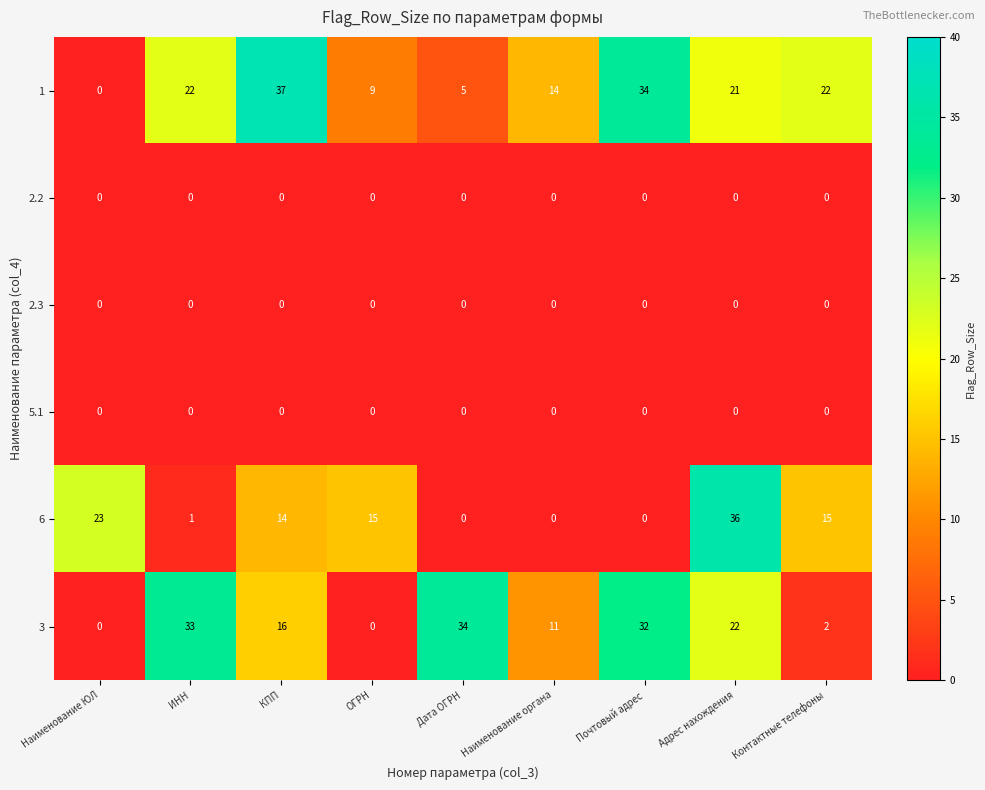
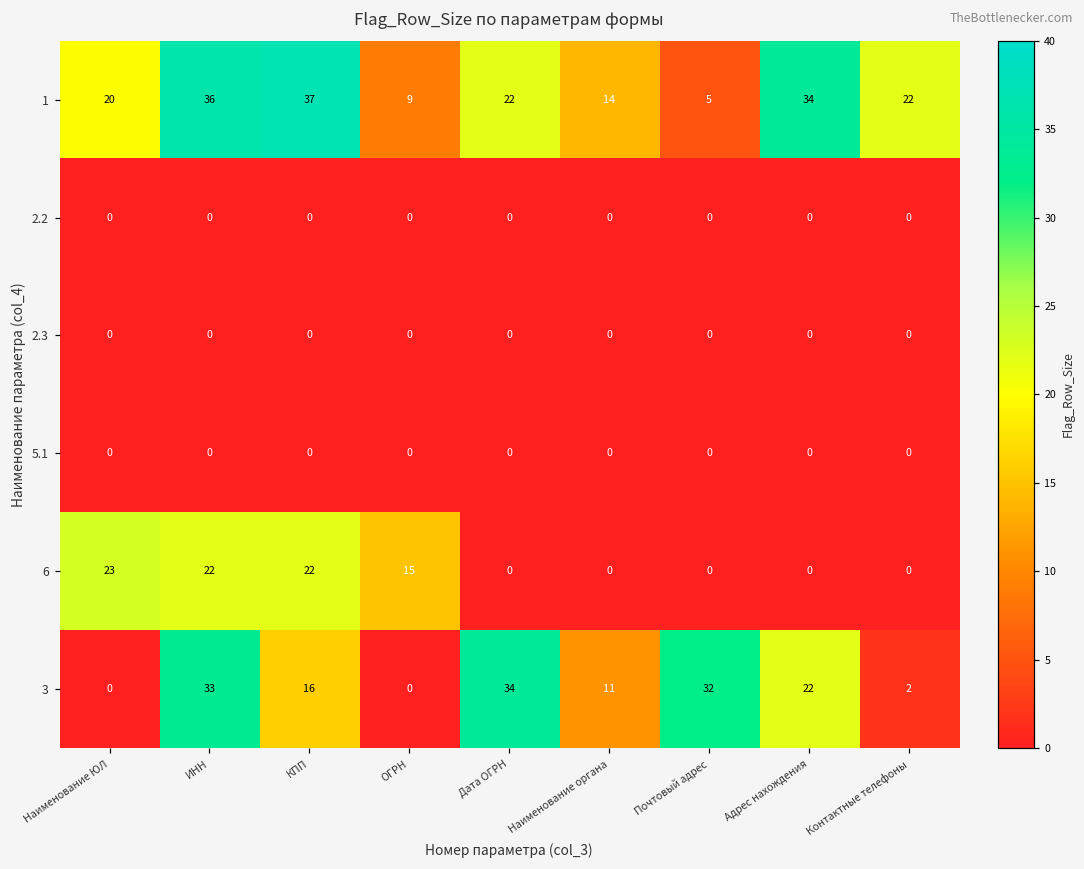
  {
    "1": {
-     "Наименование ЮЛ": 0,
-     "ИНН": 22,
+     "Наименование ЮЛ": 20,
+     "ИНН": 36,
      "КПП": 37,
      "ОГРН": 9,
-     "Дата ОГРН": 5,
+     "Дата ОГРН": 22,
      "Наименование органа": 14,
-     "Почтовый адрес": 34,
-     "Адрес нахождения": 21,
+     "Почтовый адрес": 5,
+     "Адрес нахождения": 34,
      "Контактные телефоны": 22
    },
    "2.2": {
      "Наименование ЮЛ": 0,
      "ИНН": 0,
      "КПП": 0,
      "ОГРН": 0,
      "Дата ОГРН": 0,
      "Наименование органа": 0,
      "Почтовый адрес": 0,
      "Адрес нахождения": 0,
      "Контактные телефоны": 0
    },
    "2.3": {
      "Наименование ЮЛ": 0,
      "ИНН": 0,
      "КПП": 0,
      "ОГРН": 0,
      "Дата ОГРН": 0,
      "Наименование органа": 0,
      "Почтовый адрес": 0,
      "Адрес нахождения": 0,
      "Контактные телефоны": 0
    },
    "5.1": {
      "Наименование ЮЛ": 0,
      "ИНН": 0,
      "КПП": 0,
      "ОГРН": 0,
      "Дата ОГРН": 0,
      "Наименование органа": 0,
      "Почтовый адрес": 0,
      "Адрес нахождения": 0,
      "Контактные телефоны": 0
    },
    "6": {
      "Наименование ЮЛ": 23,
-     "ИНН": 1,
-     "КПП": 14,
+     "ИНН": 22,
+     "КПП": 22,
      "ОГРН": 15,
      "Дата ОГРН": 0,
      "Наименование органа": 0,
      "Почтовый адрес": 0,
-     "Адрес нахождения": 36,
-     "Контактные телефоны": 15
+     "Адрес нахождения": 0,
+     "Контактные телефоны": 0
    },
    "3": {
      "Наименование ЮЛ": 0,
      "ИНН": 33,
      "КПП": 16,
      "ОГРН": 0,
      "Дата ОГРН": 34,
      "Наименование органа": 11,
      "Почтовый адрес": 32,
      "Адрес нахождения": 22,
      "Контактные телефоны": 2
    }
  }
